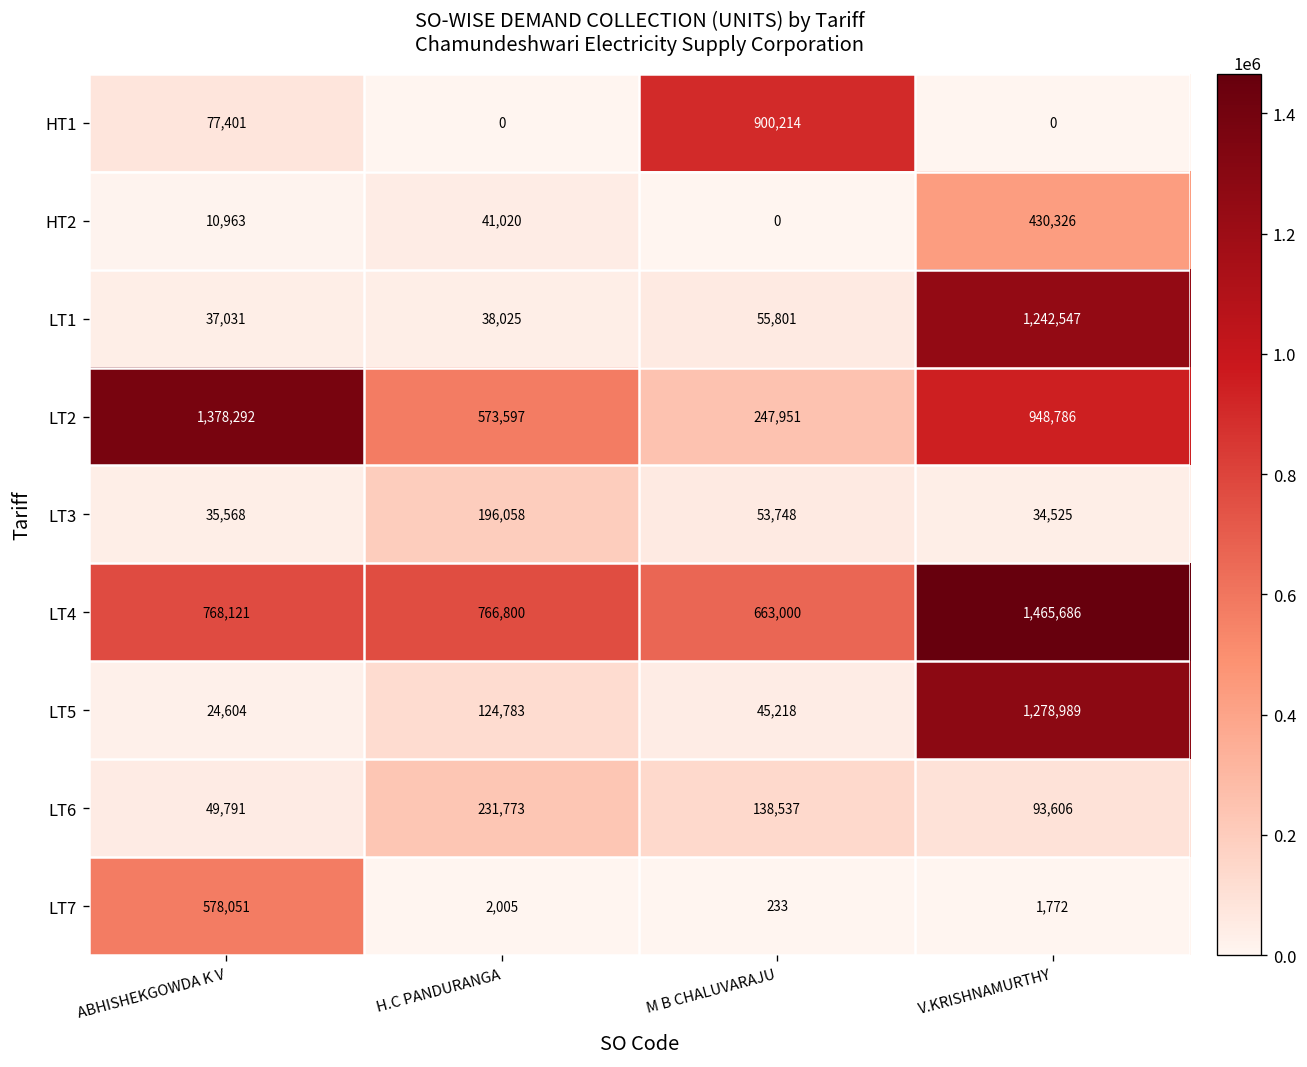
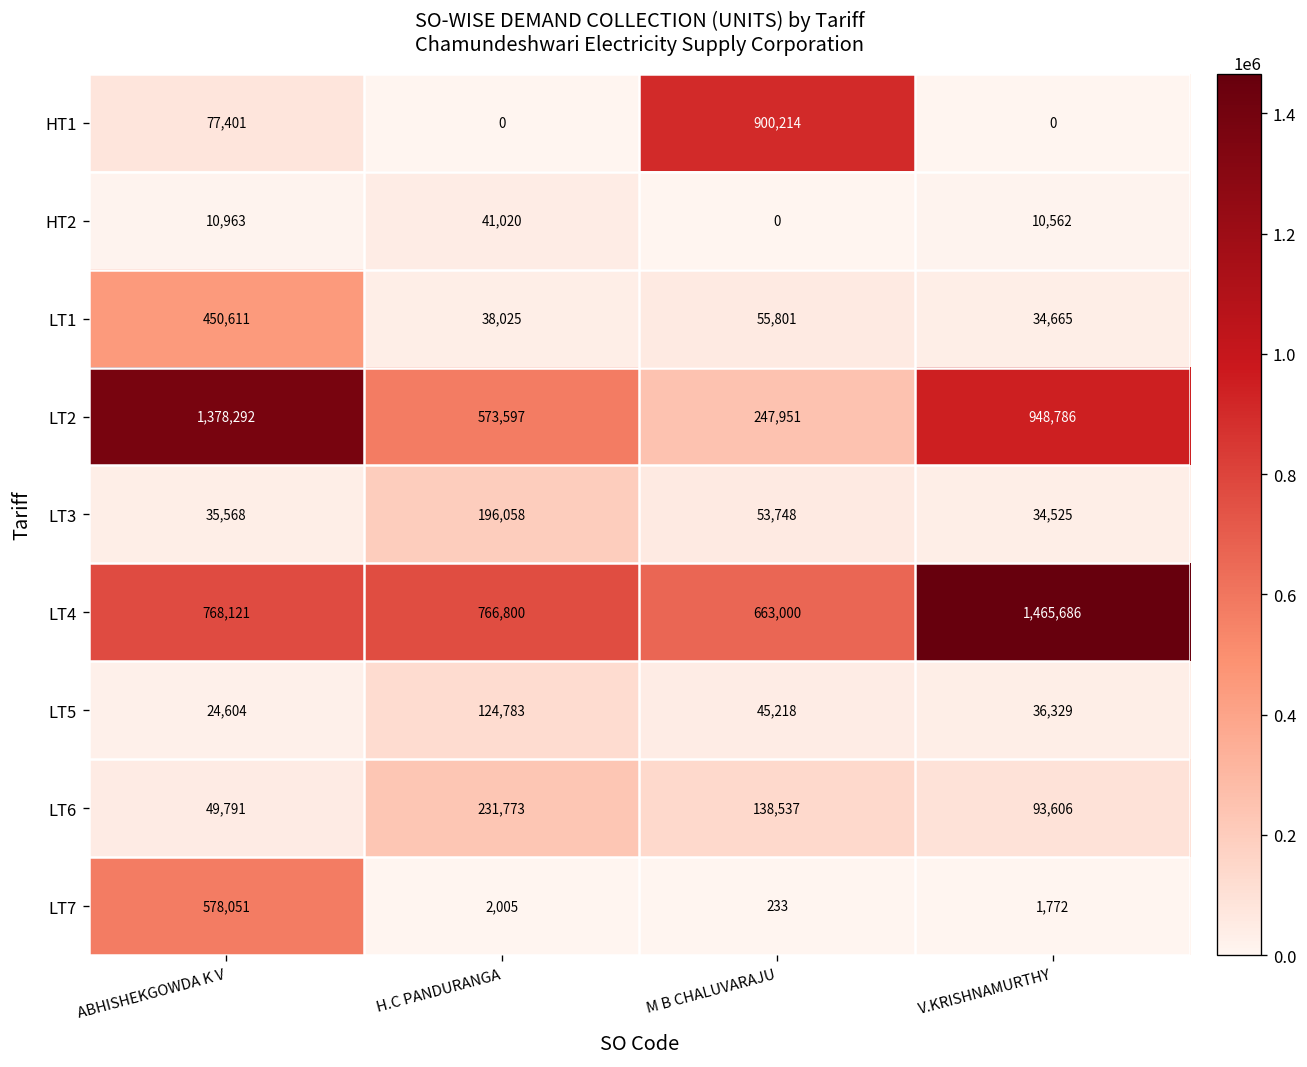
  {
    "HT1": {
      "ABHISHEKGOWDA K V": "77,401",
      "H.C PANDURANGA": "0",
      "M B CHALUVARAJU": "900,214",
      "V.KRISHNAMURTHY": "0"
    },
    "HT2": {
      "ABHISHEKGOWDA K V": "10,963",
      "H.C PANDURANGA": "41,020",
      "M B CHALUVARAJU": "0",
-     "V.KRISHNAMURTHY": "430,326"
+     "V.KRISHNAMURTHY": "10,562"
    },
    "LT1": {
-     "ABHISHEKGOWDA K V": "37,031",
+     "ABHISHEKGOWDA K V": "450,611",
      "H.C PANDURANGA": "38,025",
      "M B CHALUVARAJU": "55,801",
-     "V.KRISHNAMURTHY": "1,242,547"
+     "V.KRISHNAMURTHY": "34,665"
    },
    "LT2": {
      "ABHISHEKGOWDA K V": "1,378,292",
      "H.C PANDURANGA": "573,597",
      "M B CHALUVARAJU": "247,951",
      "V.KRISHNAMURTHY": "948,786"
    },
    "LT3": {
      "ABHISHEKGOWDA K V": "35,568",
      "H.C PANDURANGA": "196,058",
      "M B CHALUVARAJU": "53,748",
      "V.KRISHNAMURTHY": "34,525"
    },
    "LT4": {
      "ABHISHEKGOWDA K V": "768,121",
      "H.C PANDURANGA": "766,800",
      "M B CHALUVARAJU": "663,000",
      "V.KRISHNAMURTHY": "1,465,686"
    },
    "LT5": {
      "ABHISHEKGOWDA K V": "24,604",
      "H.C PANDURANGA": "124,783",
      "M B CHALUVARAJU": "45,218",
-     "V.KRISHNAMURTHY": "1,278,989"
+     "V.KRISHNAMURTHY": "36,329"
    },
    "LT6": {
      "ABHISHEKGOWDA K V": "49,791",
      "H.C PANDURANGA": "231,773",
      "M B CHALUVARAJU": "138,537",
      "V.KRISHNAMURTHY": "93,606"
    },
    "LT7": {
      "ABHISHEKGOWDA K V": "578,051",
      "H.C PANDURANGA": "2,005",
      "M B CHALUVARAJU": "233",
      "V.KRISHNAMURTHY": "1,772"
    }
  }
